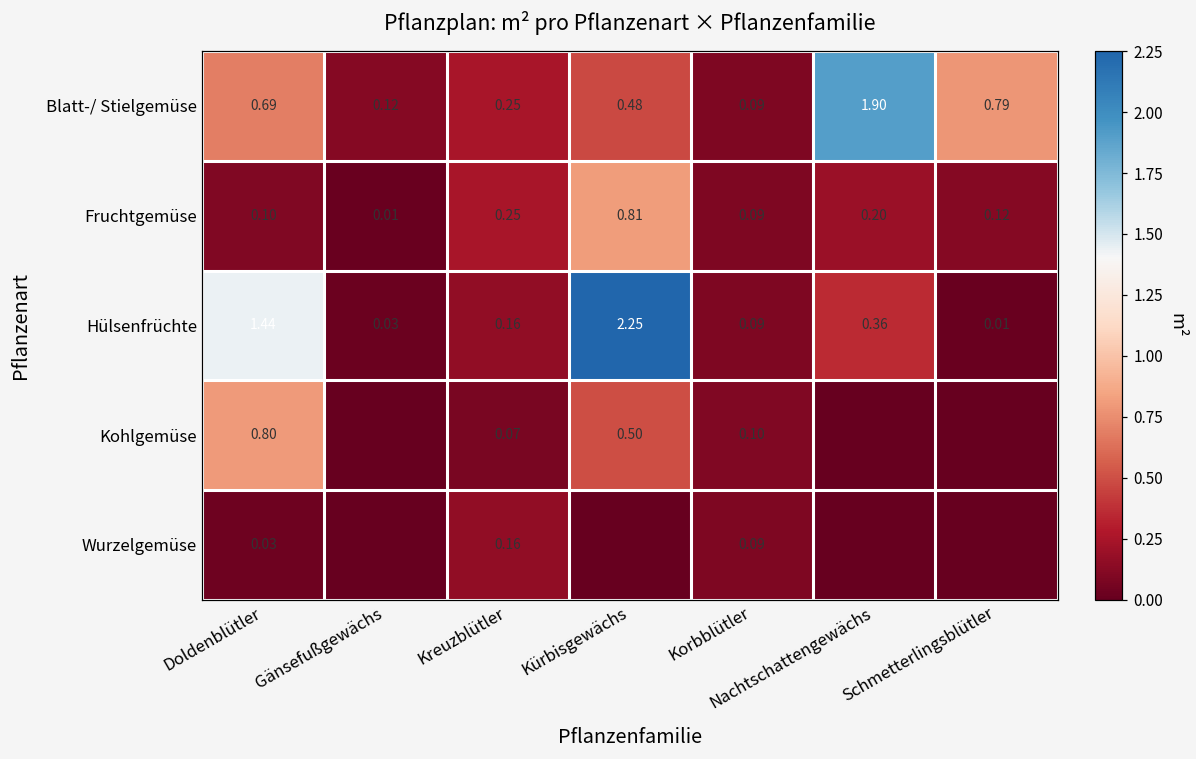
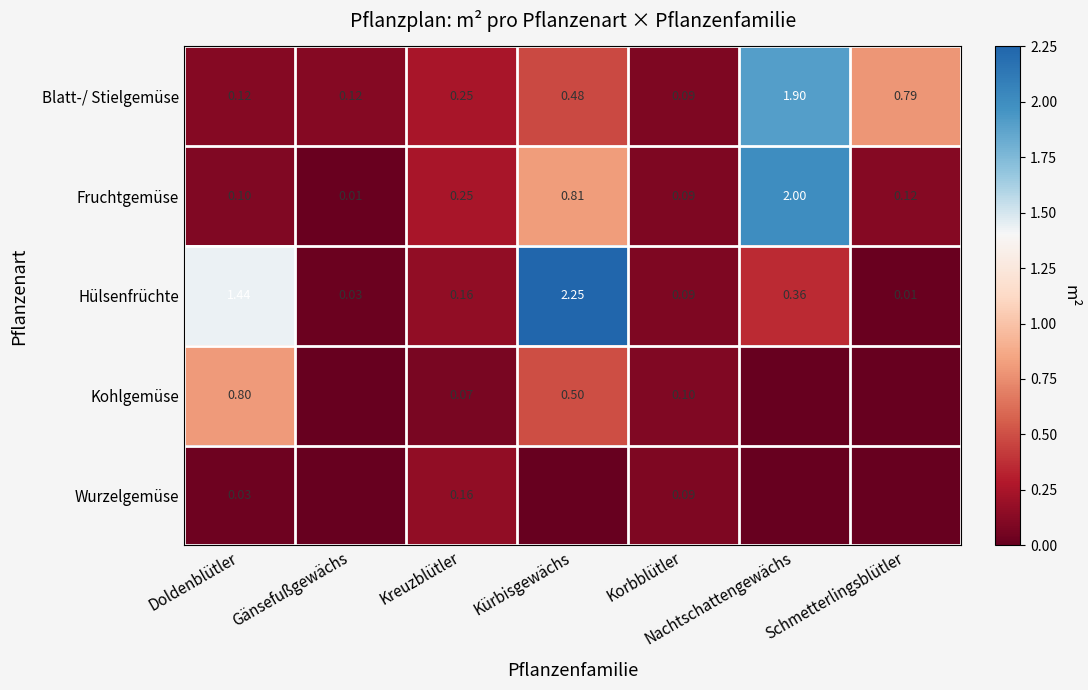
  {
    "Blatt-/ Stielgemüse": {
-     "Doldenblütler": 0.69,
+     "Doldenblütler": 0.12,
      "Gänsefußgewächs": 0.12,
      "Kreuzblütler": 0.25,
      "Kürbisgewächs": 0.48,
      "Korbblütler": 0.09,
      "Nachtschattengewächs": 1.90,
      "Schmetterlingsblütler": 0.79
    },
    "Fruchtgemüse": {
      "Doldenblütler": 0.10,
      "Gänsefußgewächs": 0.01,
      "Kreuzblütler": 0.25,
      "Kürbisgewächs": 0.81,
      "Korbblütler": 0.09,
-     "Nachtschattengewächs": 0.20,
+     "Nachtschattengewächs": 2.00,
      "Schmetterlingsblütler": 0.12
    },
    "Hülsenfrüchte": {
      "Gänsefußgewächs": 0.03,
      "Kreuzblütler": 0.16,
      "Kürbisgewächs": 2.25,
      "Korbblütler": 0.09,
      "Nachtschattengewächs": 0.36,
      "Schmetterlingsblütler": 0.01
    },
    "Kohlgemüse": {
      "Doldenblütler": 0.80,
      "Kreuzblütler": 0.07,
      "Kürbisgewächs": 0.50,
      "Korbblütler": 0.10
    },
    "Wurzelgemüse": {
      "Doldenblütler": 0.03,
      "Kreuzblütler": 0.16,
      "Korbblütler": 0.09
    }
  }
